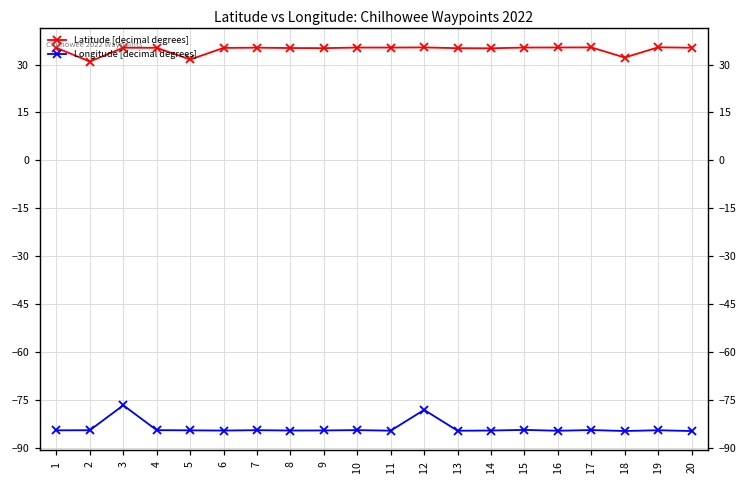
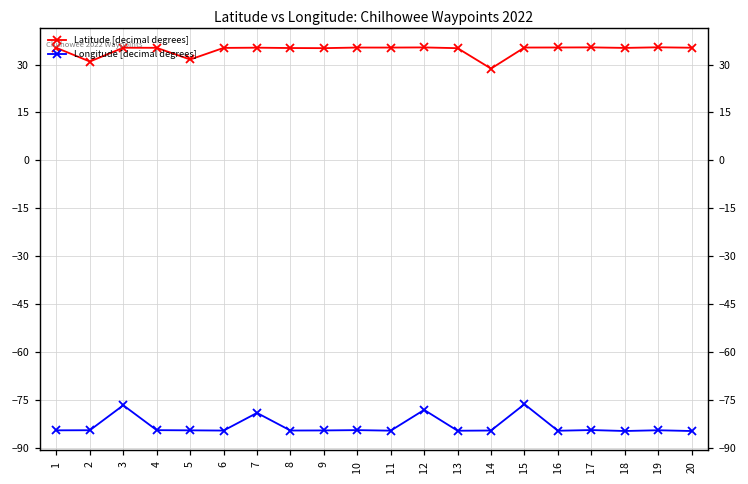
  {
    "Latitude [decimal degrees]": {
      "2": 31,
      "4": 35,
      "5": 32,
      "6": 35,
      "7": 35,
      "8": 35,
      "9": 35,
      "10": 35,
      "11": 35,
      "12": 35,
      "13": 35,
-     "14": 35,
+     "14": 29,
      "15": 35,
      "16": 35,
      "17": 35,
-     "18": 32,
+     "18": 35,
      "19": 35,
      "20": 35
    },
    "Longitude [decimal degrees]": {
      "1": -85,
      "2": -85,
      "3": -77,
      "4": -85,
      "5": -85,
      "6": -85,
-     "7": -85,
+     "7": -79,
      "8": -85,
      "9": -85,
      "10": -85,
      "11": -85,
      "12": -78,
      "13": -85,
      "14": -85,
-     "15": -84,
+     "15": -76,
      "16": -85,
      "17": -85,
      "18": -85,
      "19": -85,
      "20": -85
    }
  }
